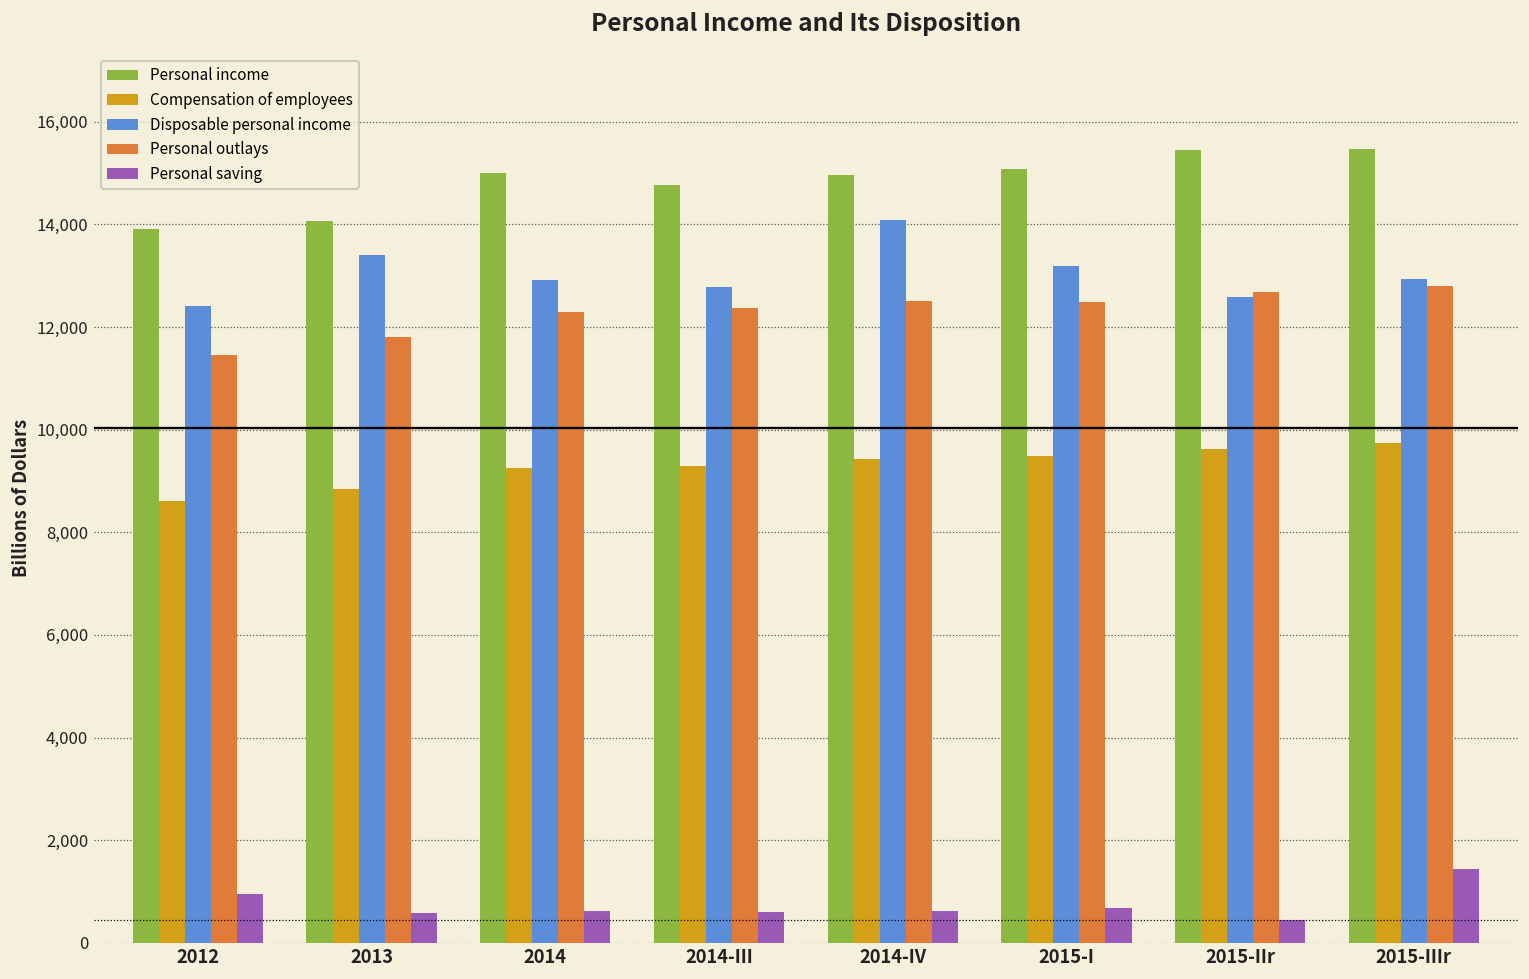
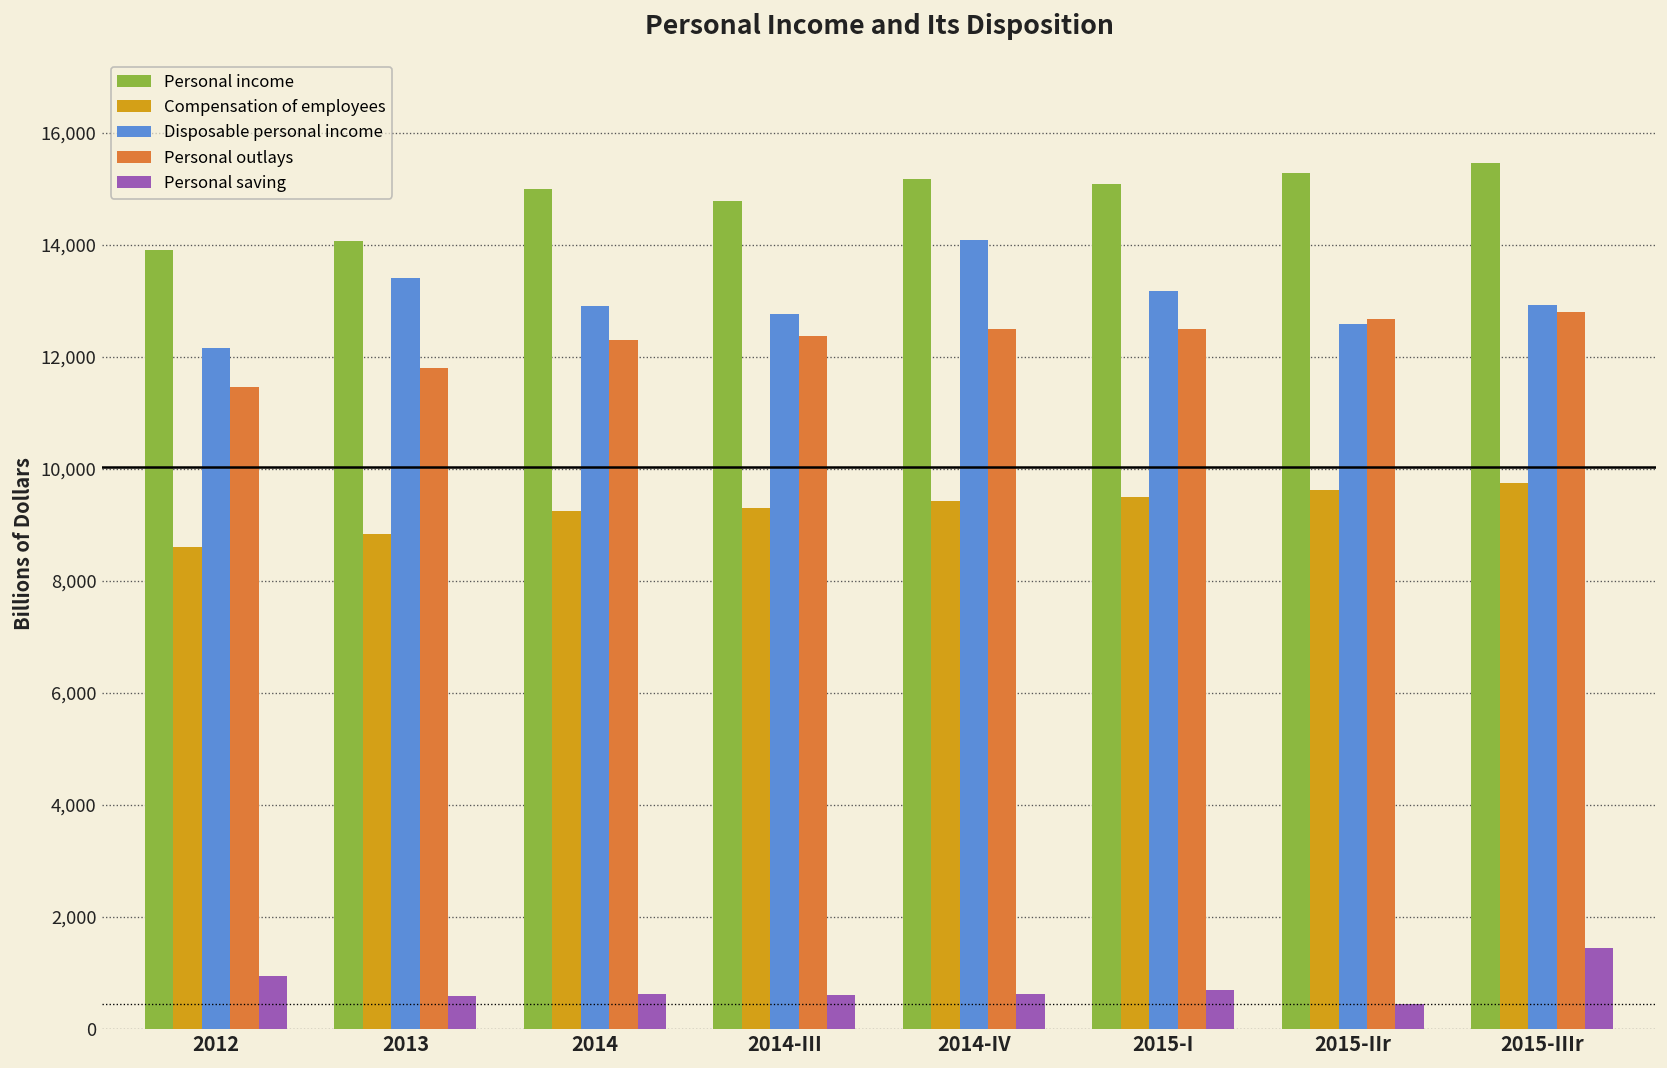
  {
    "Personal income": {
      "2012": "13,900",
      "2013": "14,100",
      "2014": "15,000",
      "2014-III": "14,800",
-     "2014-IV": "15,000",
+     "2014-IV": "15,200",
      "2015-I": "15,100",
-     "2015-IIr": "15,400",
+     "2015-IIr": "15,300",
      "2015-IIIr": "15,500"
    },
    "Disposable personal income": {
-     "2012": "12,400",
+     "2012": "12,100",
      "2013": "13,400",
      "2014": "12,900",
      "2014-III": "12,800",
      "2014-IV": "14,100",
      "2015-I": "13,200",
      "2015-IIr": "12,600",
      "2015-IIIr": "12,900"
    },
    "Personal saving": {
      "2012": "900",
      "2013": "600",
      "2014": "600",
      "2014-III": "600",
      "2014-IV": "600",
      "2015-I": "700",
      "2015-IIr": "400",
      "2015-IIIr": "1,400"
    }
  }
